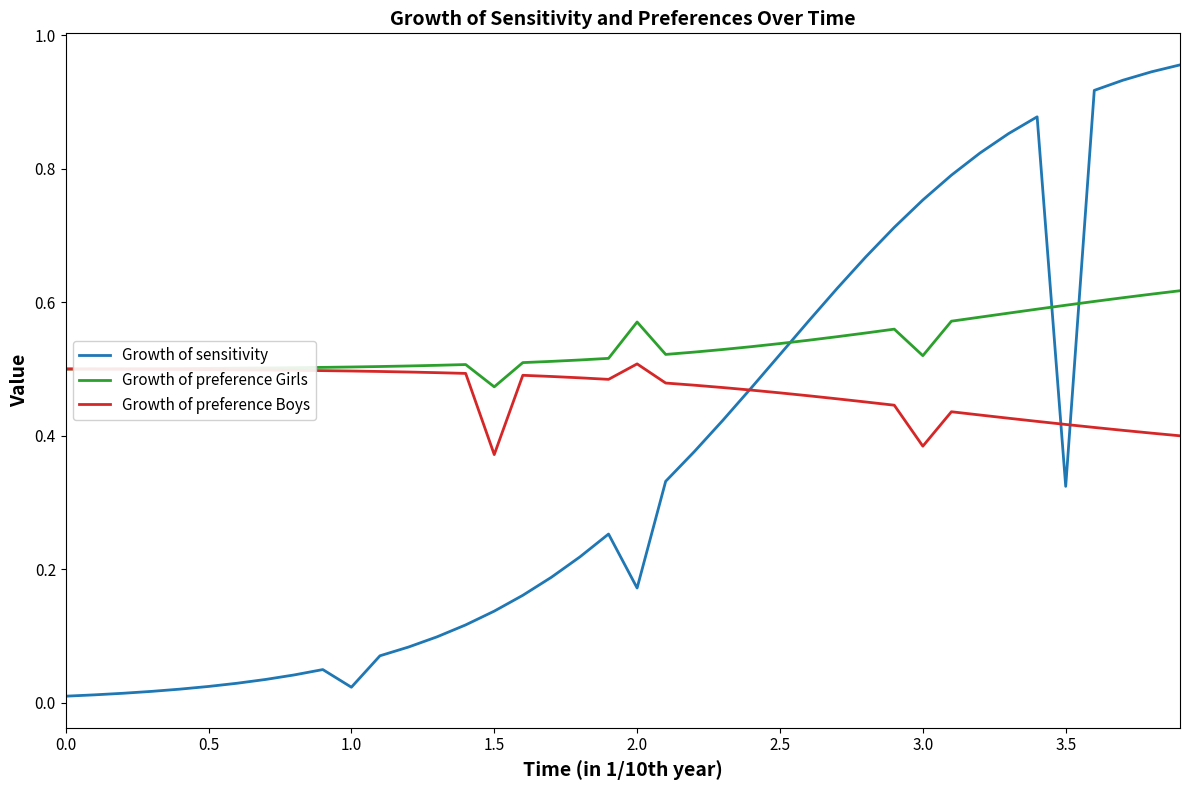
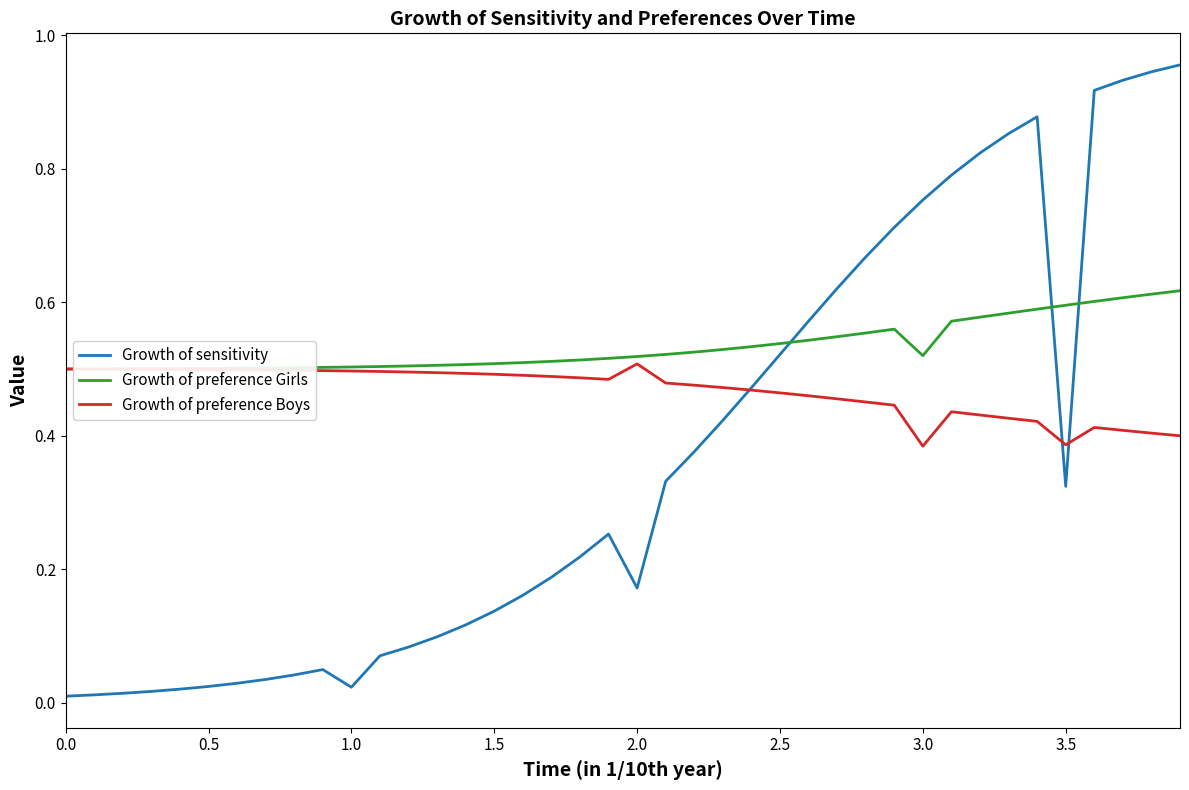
  {
    "Growth of sensitivity": {
      "0.0": 0.01,
      "0.5": 0.02,
      "1.0": 0.02,
      "1.5": 0.14,
      "2.0": 0.17,
      "2.5": 0.52,
      "3.0": 0.75,
      "3.5": 0.32
    },
    "Growth of preference Girls": {
      "1.0": 0.50,
-     "1.5": 0.47,
-     "2.0": 0.57,
+     "1.5": 0.51,
+     "2.0": 0.52,
      "2.5": 0.54,
      "3.0": 0.52,
      "3.5": 0.60
    },
    "Growth of preference Boys": {
      "1.0": 0.50,
-     "1.5": 0.37,
+     "1.5": 0.49,
      "2.0": 0.51,
      "2.5": 0.46,
      "3.0": 0.38,
-     "3.5": 0.42
+     "3.5": 0.39
    }
  }
